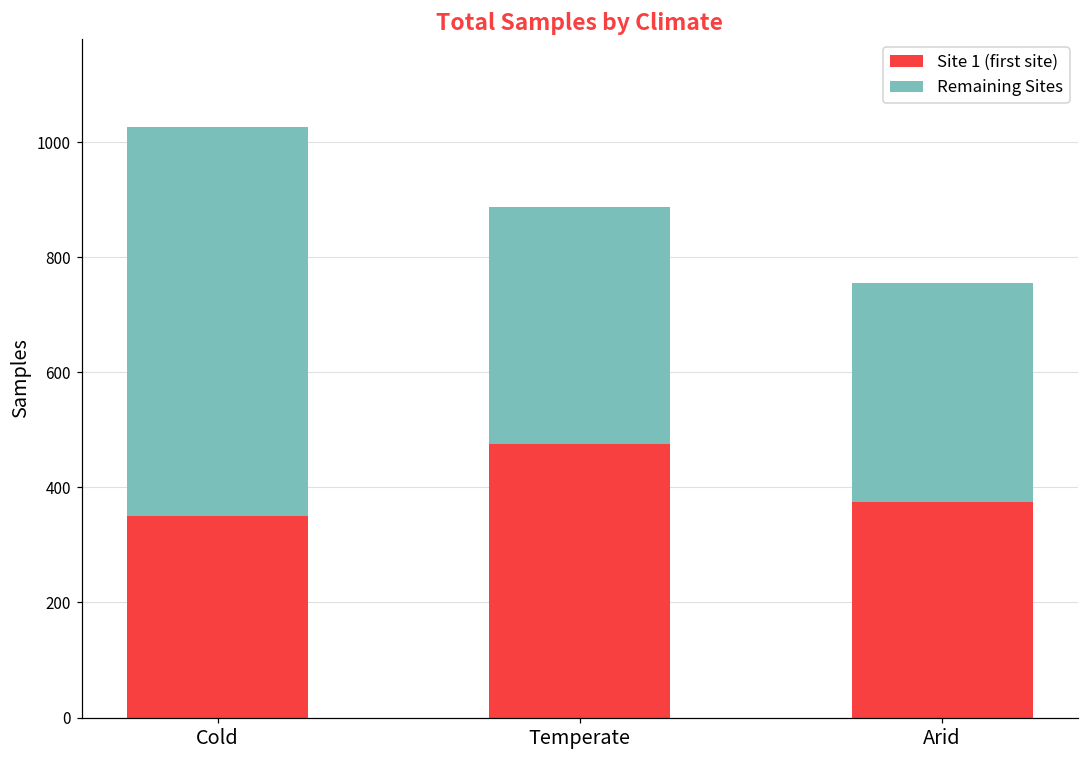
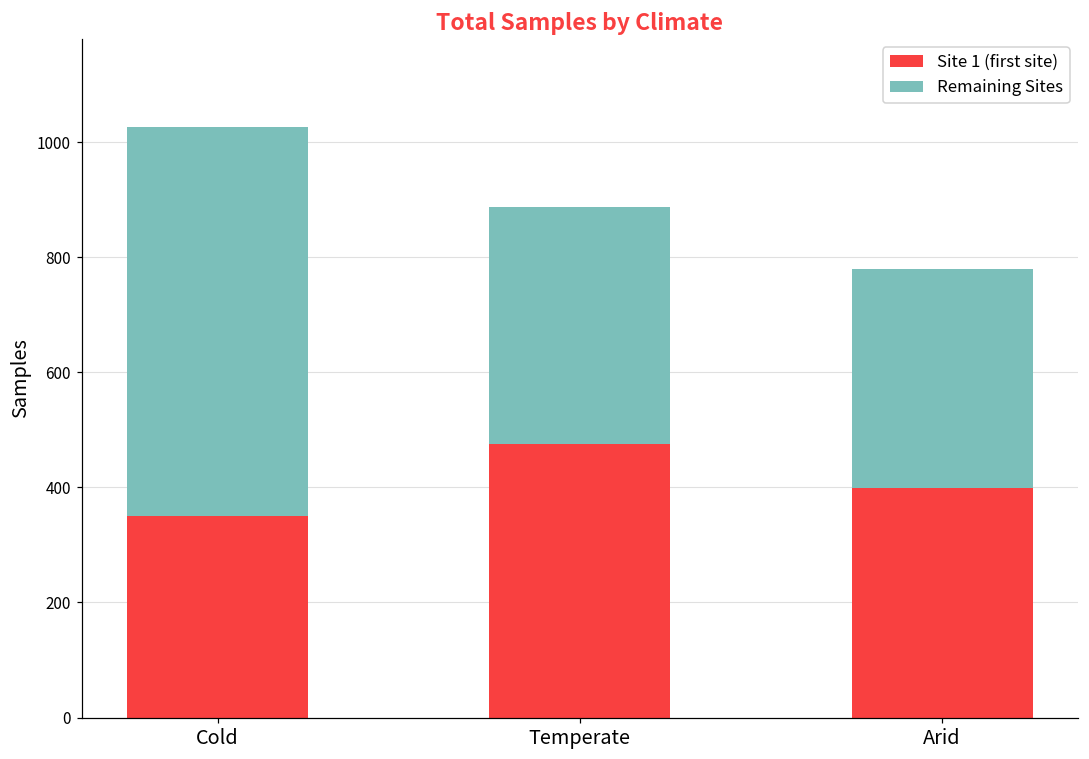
  {
    "Site 1 (first site)": {
      "Cold": 350,
      "Temperate": 480,
-     "Arid": 370
+     "Arid": 400
    },
    "Remaining Sites": {
      "Cold": 680,
      "Temperate": 410,
      "Arid": 380
    }
  }
